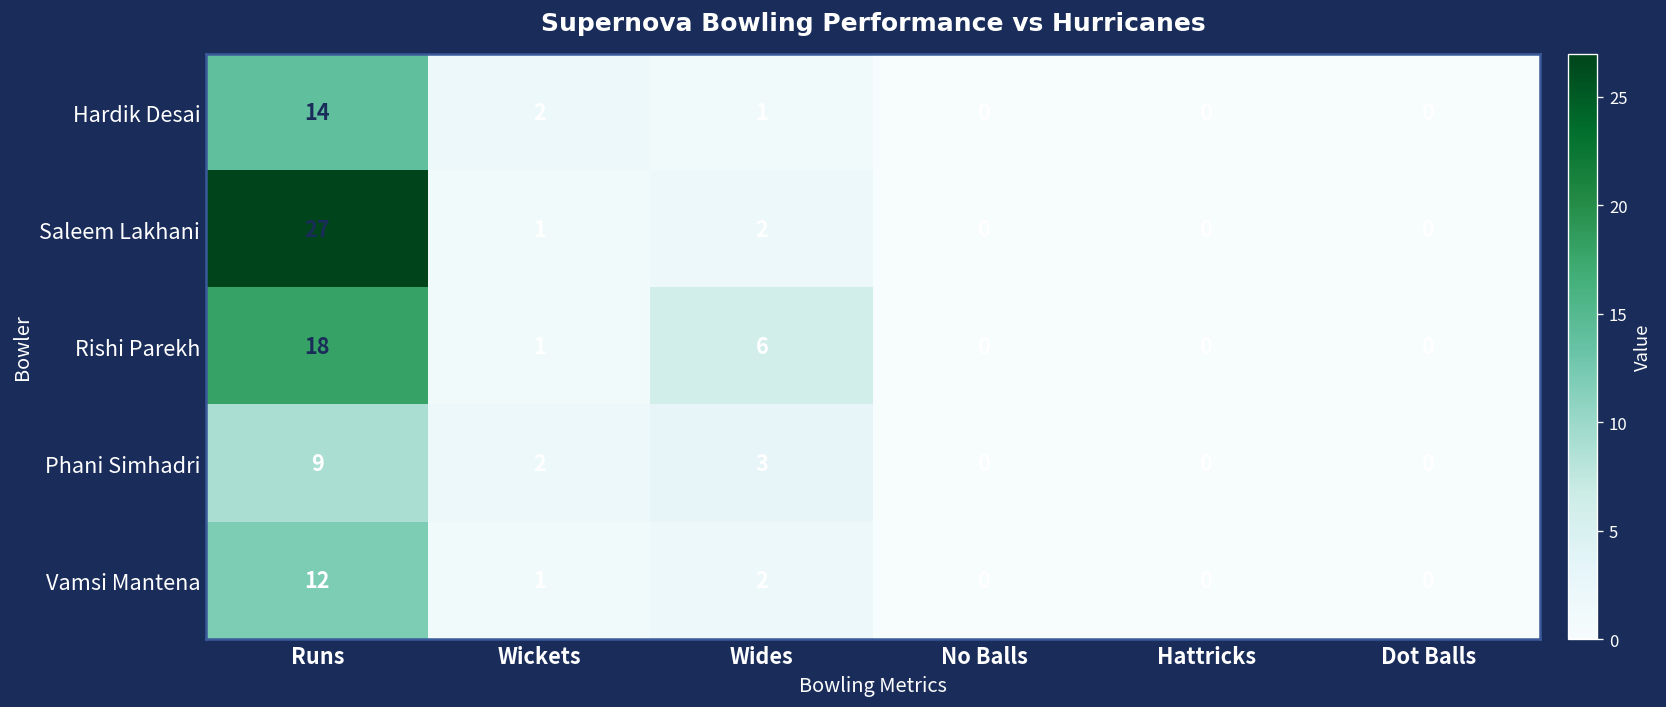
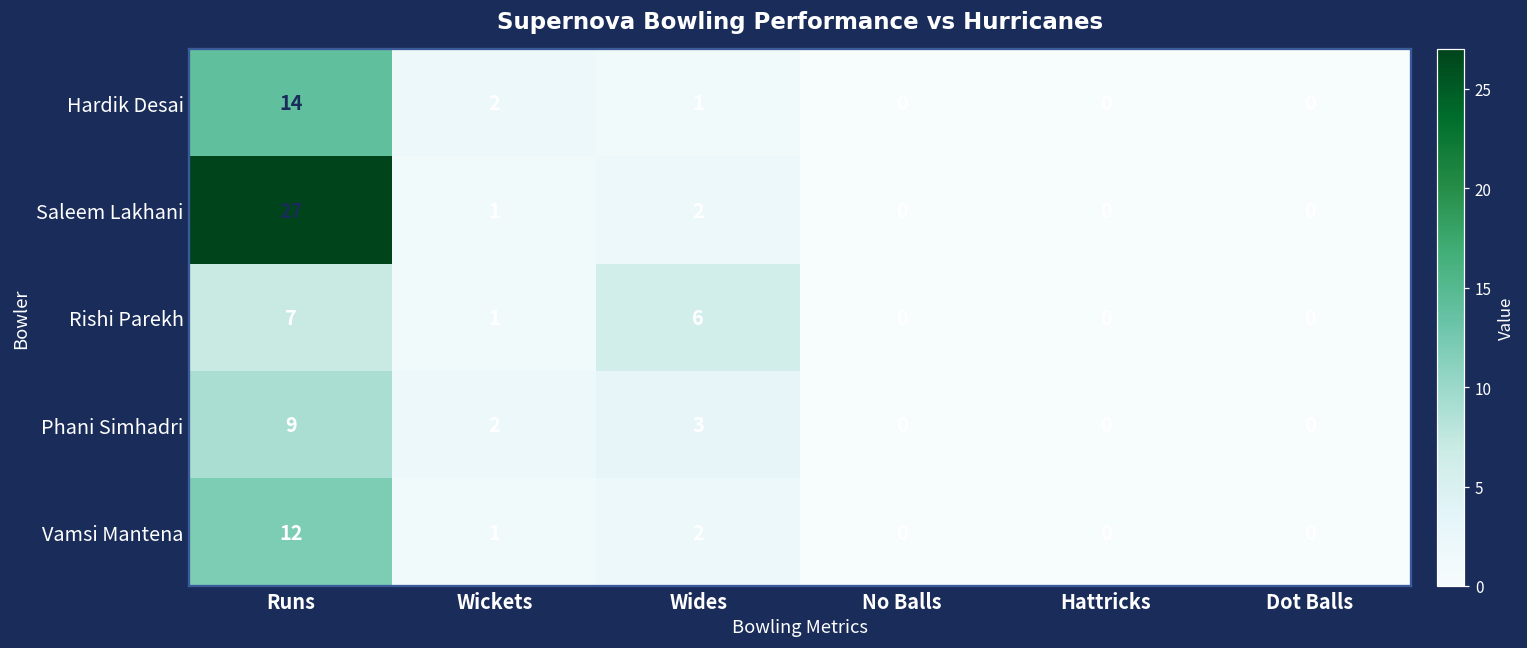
  {
    "Hardik Desai": {
      "Runs": 14
    },
    "Saleem Lakhani": {
      "Runs": 27
    },
    "Rishi Parekh": {
-     "Runs": 18
+     "Runs": 7
    },
    "Phani Simhadri": {
      "Runs": 9
    },
    "Vamsi Mantena": {
      "Runs": 12
    }
  }
